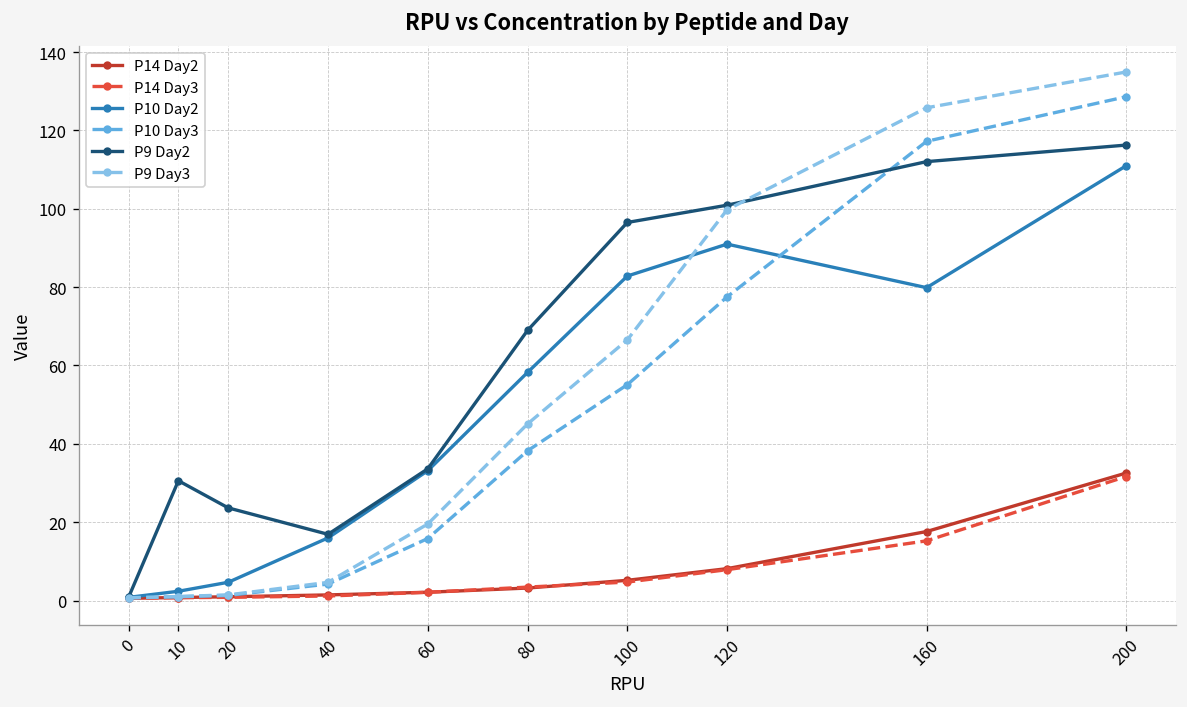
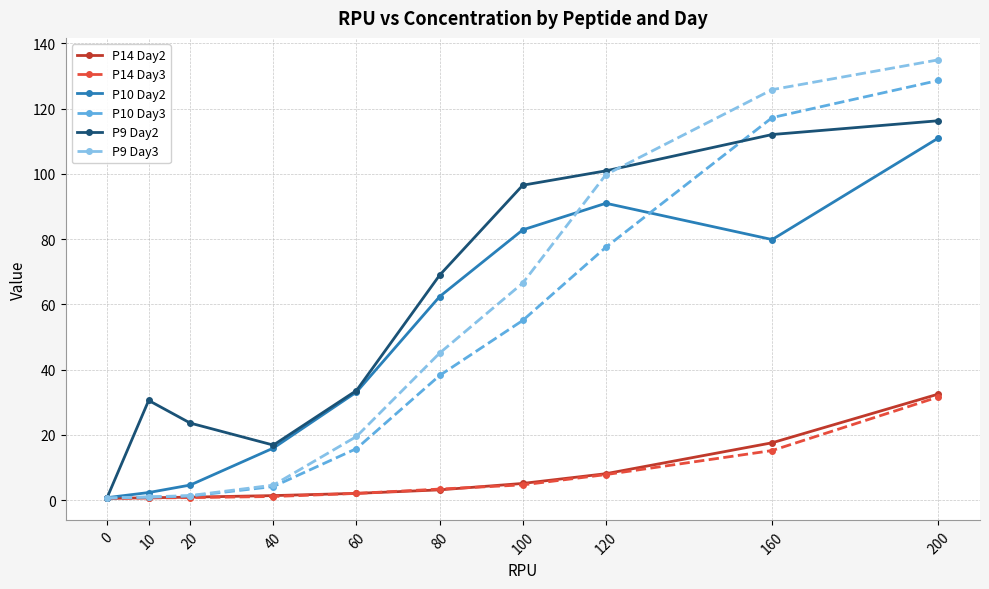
  {
    "P10 Day2": {
      "10": 2,
      "20": 5,
      "40": 16,
-     "80": 58,
+     "80": 62,
      "100": 83,
      "120": 91,
      "160": 80,
      "200": 111
    },
    "P9 Day2": {
      "10": 31,
      "20": 24,
      "40": 17,
      "80": 69,
      "100": 97,
      "120": 101,
      "160": 112,
      "200": 116
    }
  }
